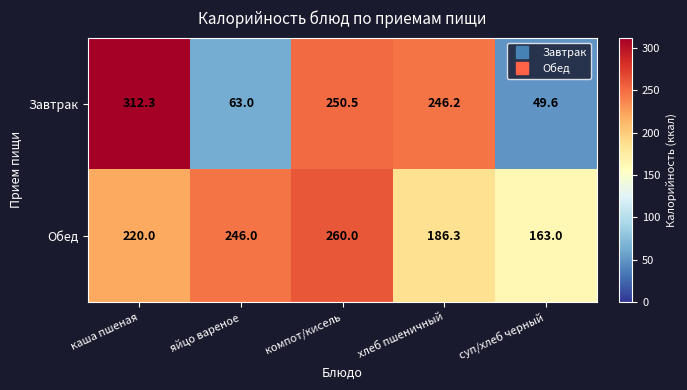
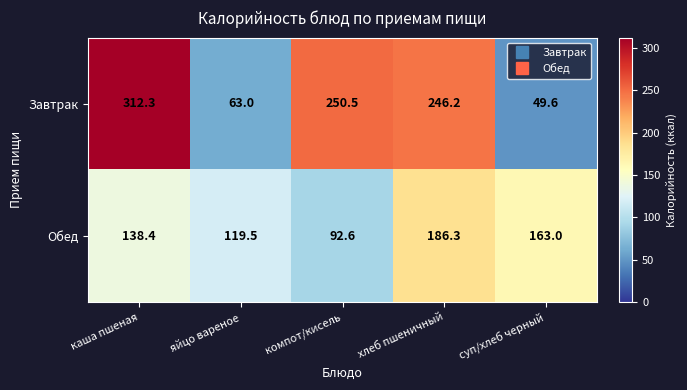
  {
    "Завтрак": {
      "каша пшеная": 312.3,
      "яйцо вареное": 63.0,
      "компот/кисель": 250.5,
      "хлеб пшеничный": 246.2,
      "суп/хлеб черный": 49.6
    },
    "Обед": {
-     "каша пшеная": 220.0,
-     "яйцо вареное": 246.0,
-     "компот/кисель": 260.0,
+     "каша пшеная": 138.4,
+     "яйцо вареное": 119.5,
+     "компот/кисель": 92.6,
      "хлеб пшеничный": 186.3,
      "суп/хлеб черный": 163.0
    }
  }
